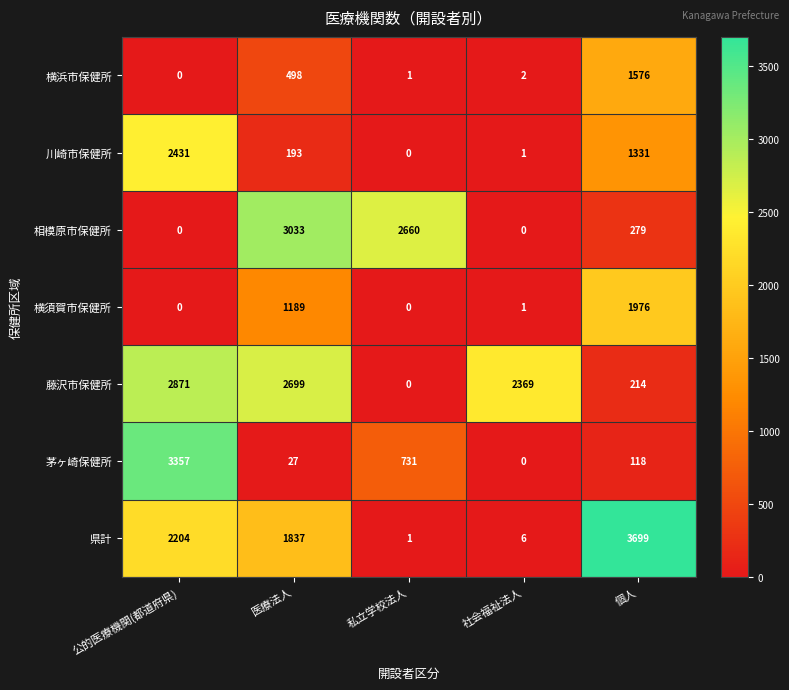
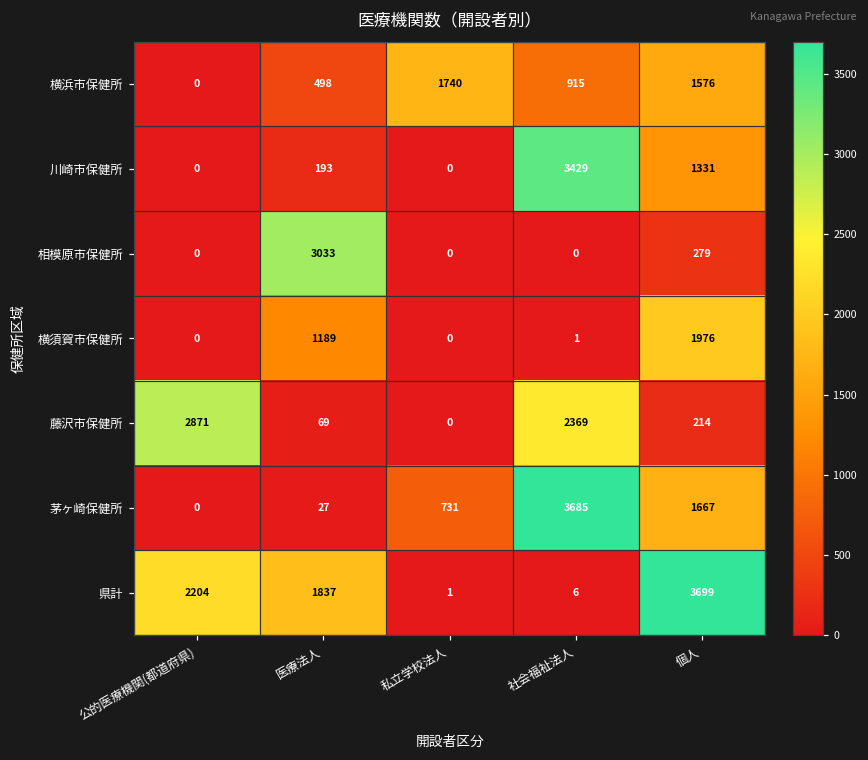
  {
    "横浜市保健所": {
      "公的医療機関(都道府県)": 0,
      "医療法人": 498,
-     "私立学校法人": 1,
-     "社会福祉法人": 2,
+     "私立学校法人": 1740,
+     "社会福祉法人": 915,
      "個人": 1576
    },
    "川崎市保健所": {
-     "公的医療機関(都道府県)": 2431,
+     "公的医療機関(都道府県)": 0,
      "医療法人": 193,
      "私立学校法人": 0,
-     "社会福祉法人": 1,
+     "社会福祉法人": 3429,
      "個人": 1331
    },
    "相模原市保健所": {
      "公的医療機関(都道府県)": 0,
      "医療法人": 3033,
-     "私立学校法人": 2660,
+     "私立学校法人": 0,
      "社会福祉法人": 0,
      "個人": 279
    },
    "横須賀市保健所": {
      "公的医療機関(都道府県)": 0,
      "医療法人": 1189,
      "私立学校法人": 0,
      "社会福祉法人": 1,
      "個人": 1976
    },
    "藤沢市保健所": {
      "公的医療機関(都道府県)": 2871,
-     "医療法人": 2699,
+     "医療法人": 69,
      "私立学校法人": 0,
      "社会福祉法人": 2369,
      "個人": 214
    },
    "茅ヶ崎保健所": {
-     "公的医療機関(都道府県)": 3357,
+     "公的医療機関(都道府県)": 0,
      "医療法人": 27,
      "私立学校法人": 731,
-     "社会福祉法人": 0,
-     "個人": 118
+     "社会福祉法人": 3685,
+     "個人": 1667
    },
    "県計": {
      "公的医療機関(都道府県)": 2204,
      "医療法人": 1837,
      "私立学校法人": 1,
      "社会福祉法人": 6,
      "個人": 3699
    }
  }
